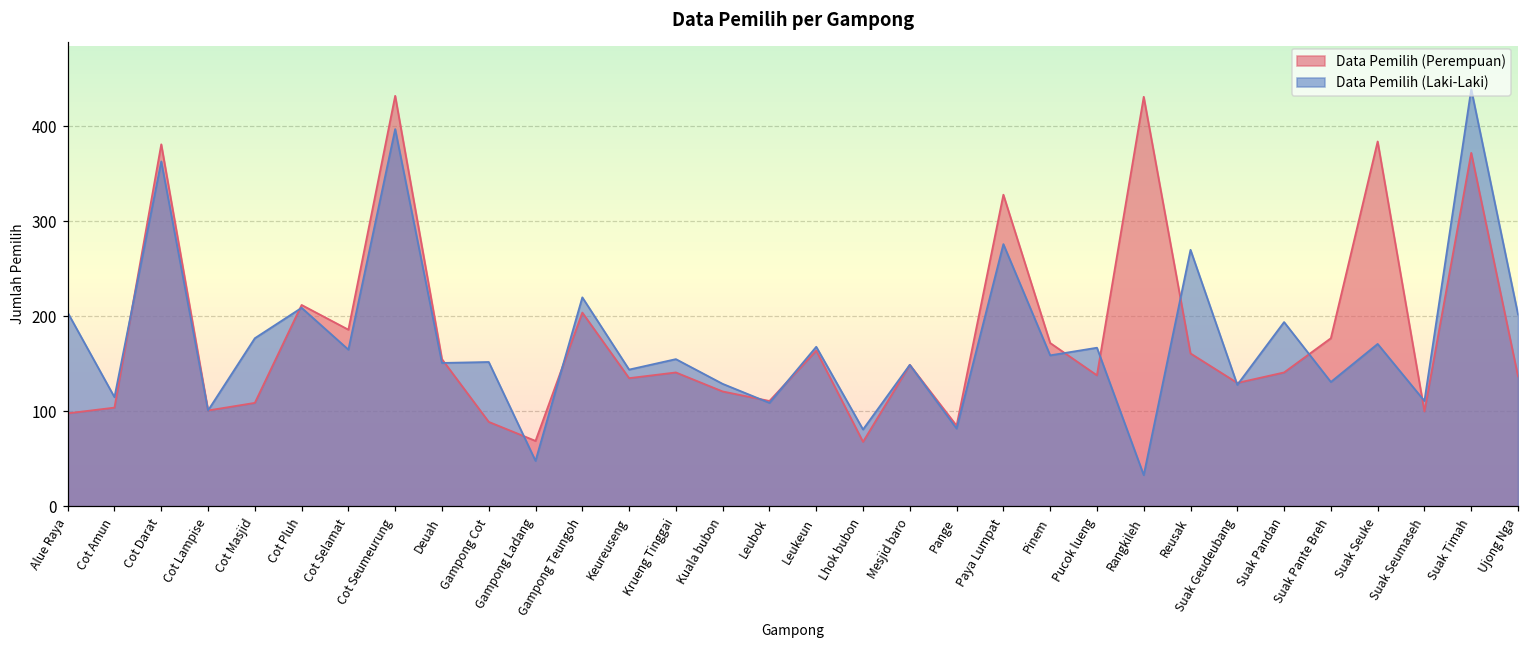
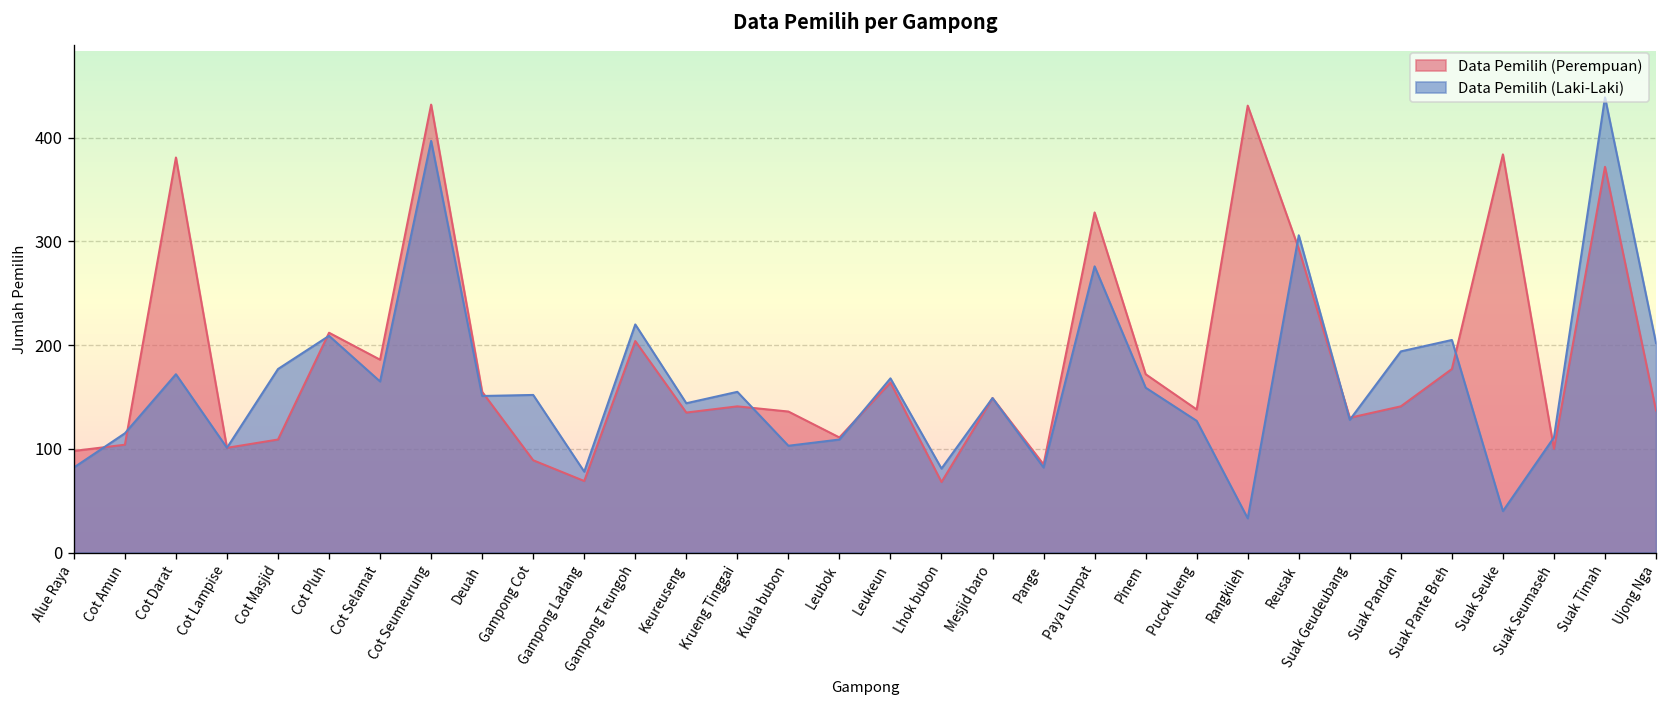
  {
    "Data Pemilih (Perempuan)": {
      "Alue Raya": 100,
      "Cot Amun": 100,
      "Cot Darat": 380,
      "Cot Masjid": 110,
      "Cot Selamat": 190,
      "Cot Seumeurung": 430,
      "Deuah": 160,
      "Gampong Cot": 90,
      "Gampong Ladang": 70,
      "Gampong Teungoh": 200,
      "Keureuseng": 140,
      "Krueng Tinggai": 140,
-     "Kuala bubon": 120,
+     "Kuala bubon": 140,
      "Leukeun": 160,
      "Lhok bubon": 70,
      "Pange": 90,
      "Paya Lumpat": 330,
      "Pinem": 170,
      "Pucok lueng": 140,
      "Rangkileh": 430,
-     "Reusak": 160,
+     "Reusak": 290,
      "Suak Pandan": 140,
      "Suak Pante Breh": 180,
      "Suak Seuke": 380,
      "Suak Seumaseh": 100,
      "Suak Timah": 370,
      "Ujong Nga": 140
    },
    "Data Pemilih (Laki-Laki)": {
-     "Alue Raya": 200,
+     "Alue Raya": 80,
      "Cot Amun": 120,
-     "Cot Darat": 360,
+     "Cot Darat": 170,
      "Cot Masjid": 180,
      "Cot Selamat": 170,
      "Cot Seumeurung": 400,
      "Deuah": 150,
      "Gampong Cot": 150,
-     "Gampong Ladang": 50,
+     "Gampong Ladang": 80,
      "Gampong Teungoh": 220,
      "Keureuseng": 140,
      "Krueng Tinggai": 160,
-     "Kuala bubon": 130,
+     "Kuala bubon": 100,
      "Leukeun": 170,
      "Lhok bubon": 80,
      "Pange": 80,
      "Paya Lumpat": 280,
      "Pinem": 160,
-     "Pucok lueng": 170,
+     "Pucok lueng": 130,
      "Rangkileh": 30,
-     "Reusak": 270,
+     "Reusak": 310,
      "Suak Pandan": 190,
-     "Suak Pante Breh": 130,
-     "Suak Seuke": 170,
+     "Suak Pante Breh": 210,
+     "Suak Seuke": 40,
      "Suak Seumaseh": 110,
      "Ujong Nga": 200
    }
  }
